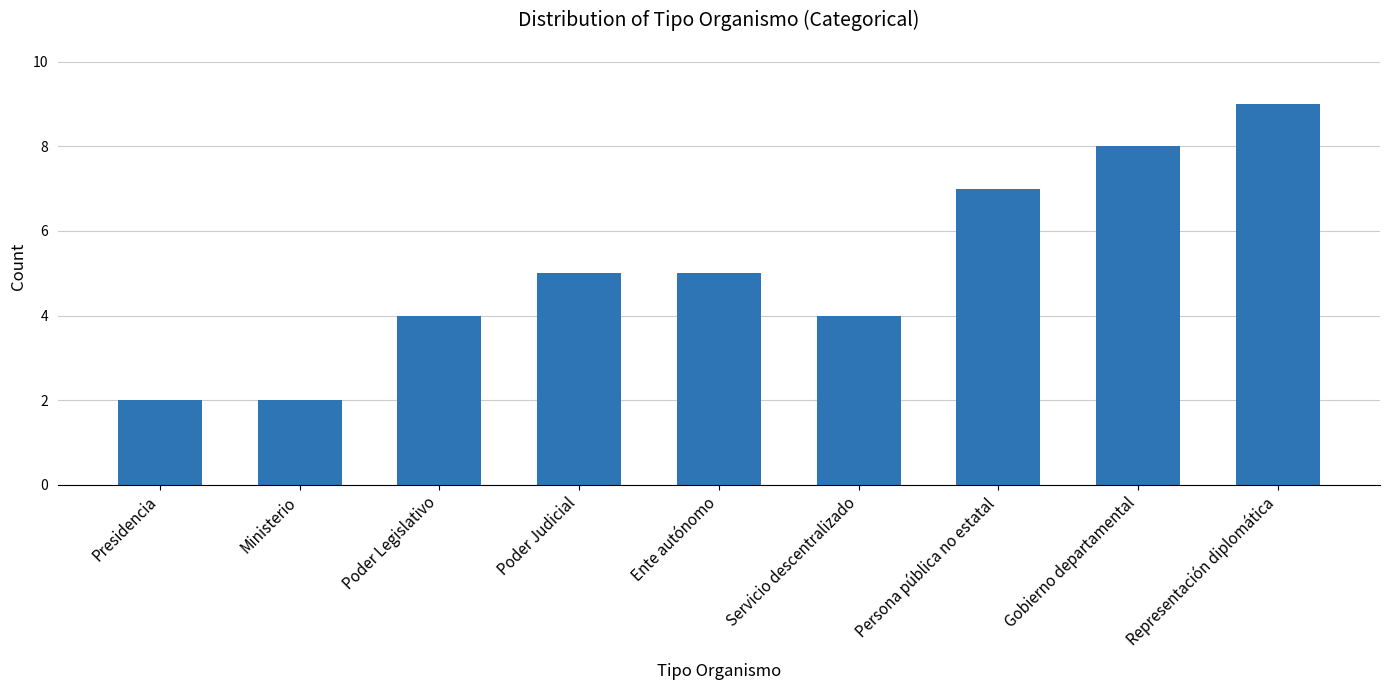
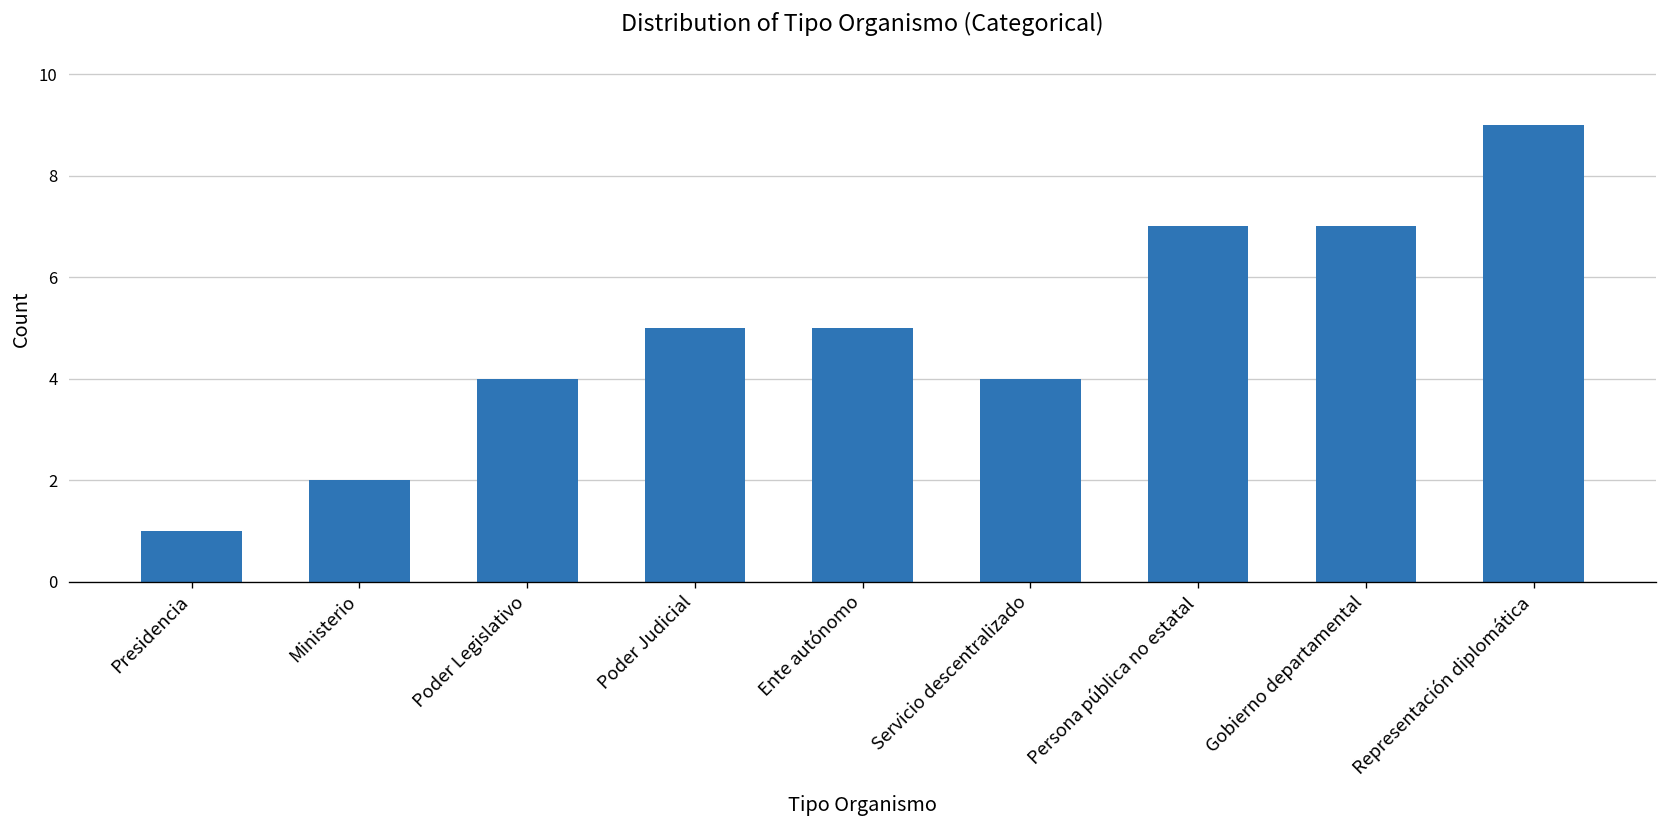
  {
-   "Presidencia": 2,
+   "Presidencia": 1,
    "Ministerio": 2,
    "Poder Legislativo": 4,
    "Poder Judicial": 5,
    "Ente autónomo": 5,
    "Servicio descentralizado": 4,
    "Persona pública no estatal": 7,
-   "Gobierno departamental": 8,
+   "Gobierno departamental": 7,
    "Representación diplomática": 9
  }
